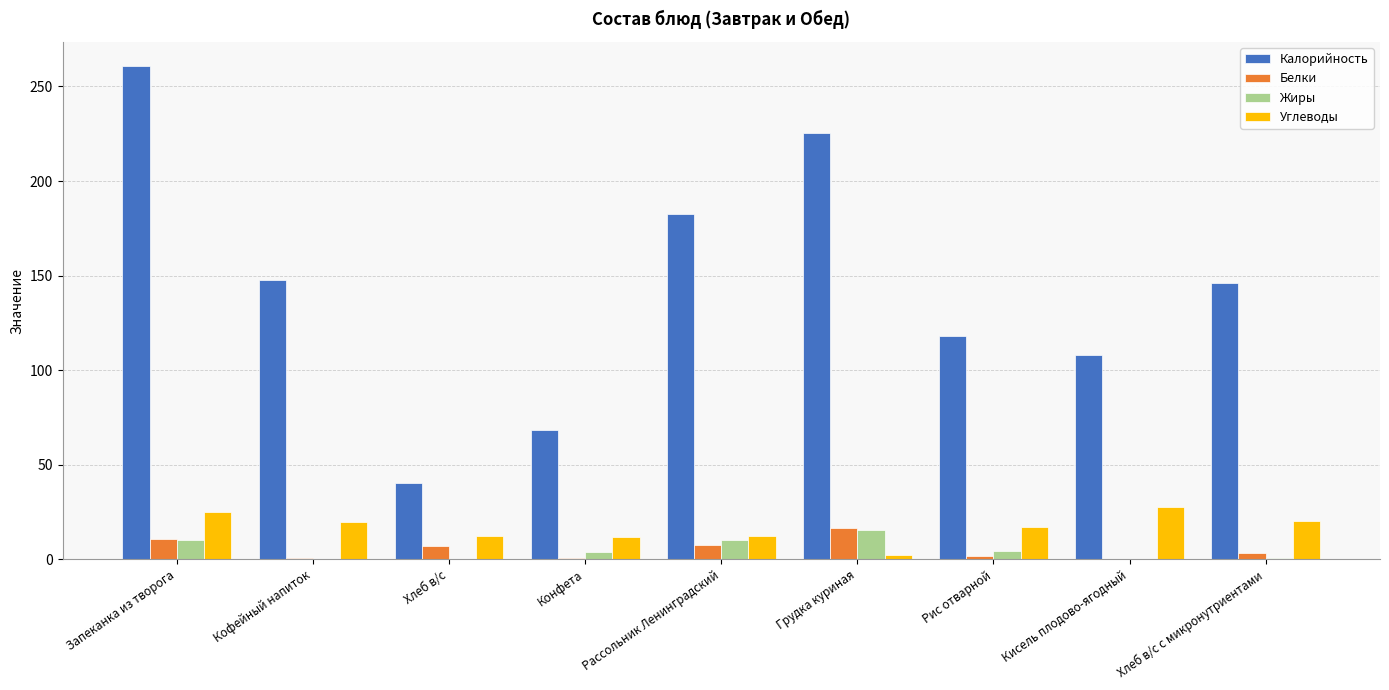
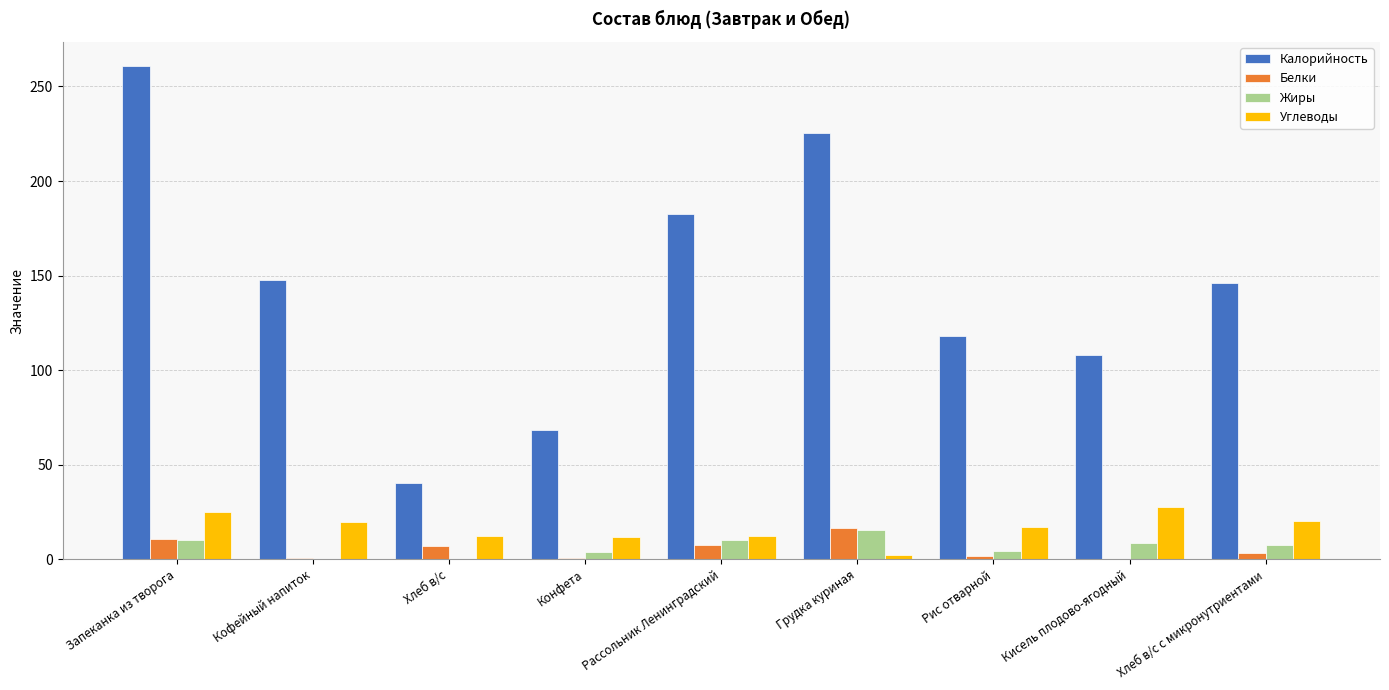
  {
    "Калорийность": {
      "Запеканка из творога": 261,
      "Кофейный напиток": 148,
      "Хлеб в/с": 40,
      "Конфета": 69,
      "Рассольник Ленинградский": 183,
      "Грудка куриная": 226,
      "Рис отварной": 118,
      "Кисель плодово-ягодный": 108,
      "Хлеб в/с с микронутриентами": 146
    },
    "Белки": {
      "Запеканка из творога": 11,
      "Хлеб в/с": 7,
      "Рассольник Ленинградский": 8,
      "Грудка куриная": 17,
      "Рис отварной": 2,
      "Хлеб в/с с микронутриентами": 3
    },
    "Жиры": {
      "Запеканка из творога": 10,
      "Конфета": 4,
      "Рассольник Ленинградский": 10,
      "Грудка куриная": 16,
      "Рис отварной": 5,
-     "Кисель плодово-ягодный": 0,
-     "Хлеб в/с с микронутриентами": 1
+     "Кисель плодово-ягодный": 9,
+     "Хлеб в/с с микронутриентами": 8
    },
    "Углеводы": {
      "Запеканка из творога": 25,
      "Кофейный напиток": 20,
      "Хлеб в/с": 12,
      "Конфета": 12,
      "Рассольник Ленинградский": 12,
      "Грудка куриная": 3,
      "Рис отварной": 17,
      "Кисель плодово-ягодный": 28,
      "Хлеб в/с с микронутриентами": 21
    }
  }
